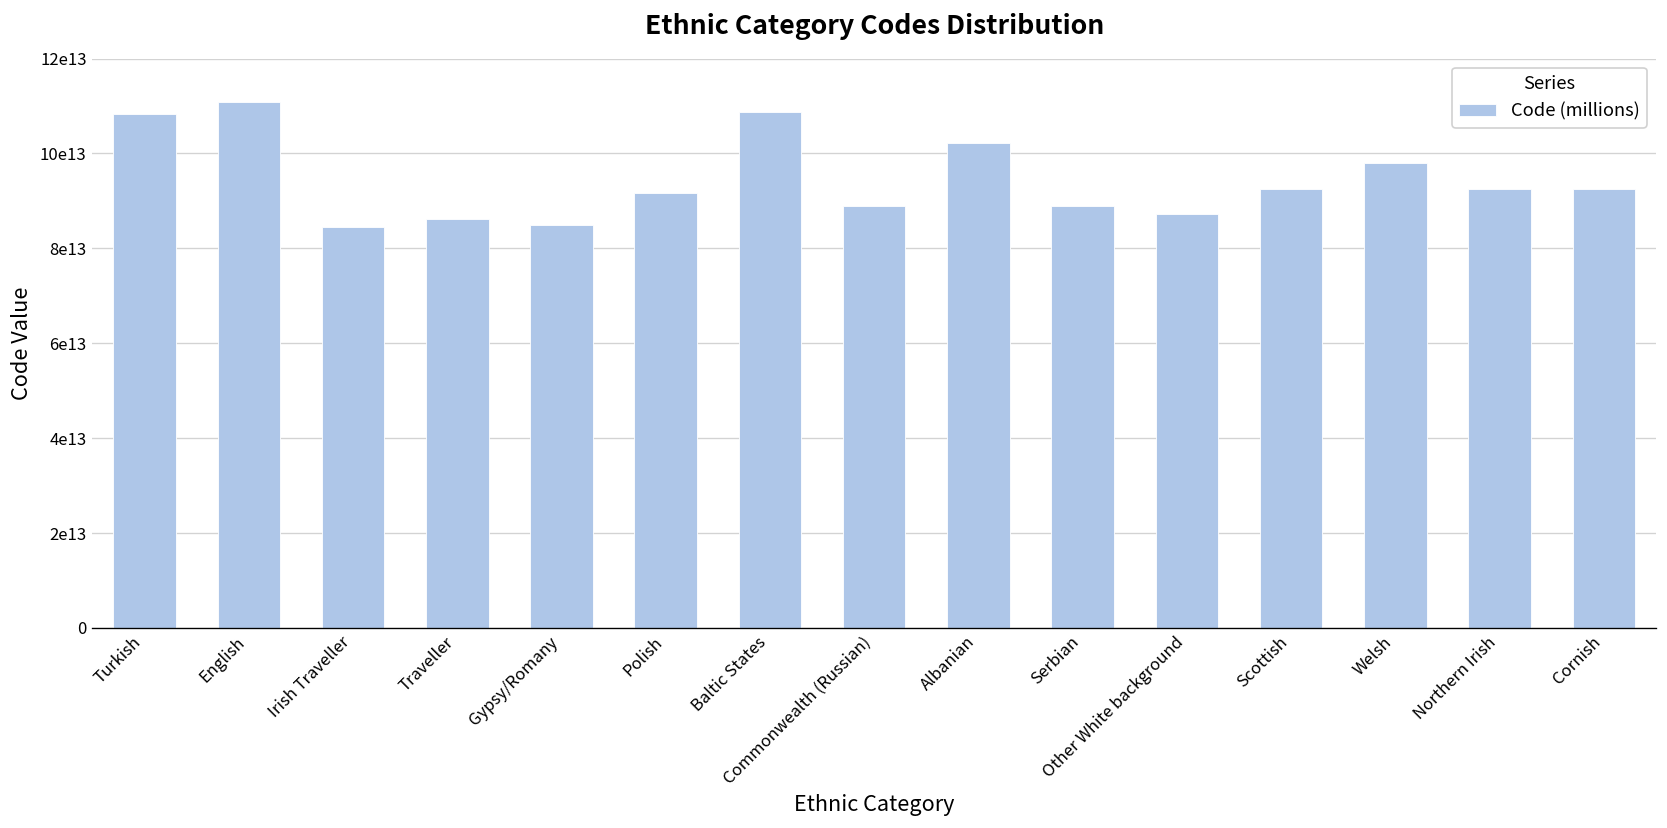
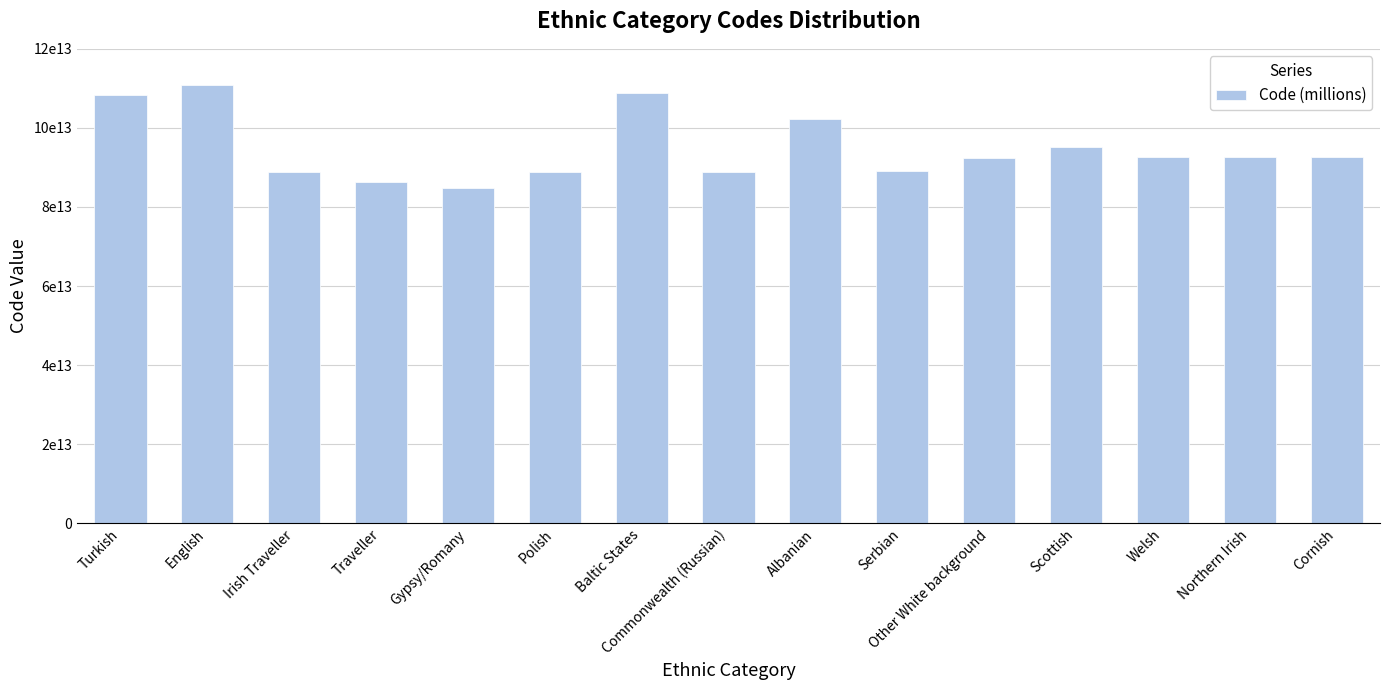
  {
    "Turkish": 108000000000000,
    "English": 111000000000000,
-   "Irish Traveller": 85000000000000,
+   "Irish Traveller": 89000000000000,
    "Traveller": 86000000000000,
    "Gypsy/Romany": 85000000000000,
-   "Polish": 92000000000000,
+   "Polish": 89000000000000,
    "Baltic States": 109000000000000,
    "Commonwealth (Russian)": 89000000000000,
    "Albanian": 102000000000000,
    "Serbian": 89000000000000,
-   "Other White background": 87000000000000,
-   "Scottish": 93000000000000,
-   "Welsh": 98000000000000,
+   "Other White background": 92000000000000,
+   "Scottish": 95000000000000,
+   "Welsh": 93000000000000,
    "Northern Irish": 93000000000000,
    "Cornish": 93000000000000
  }
